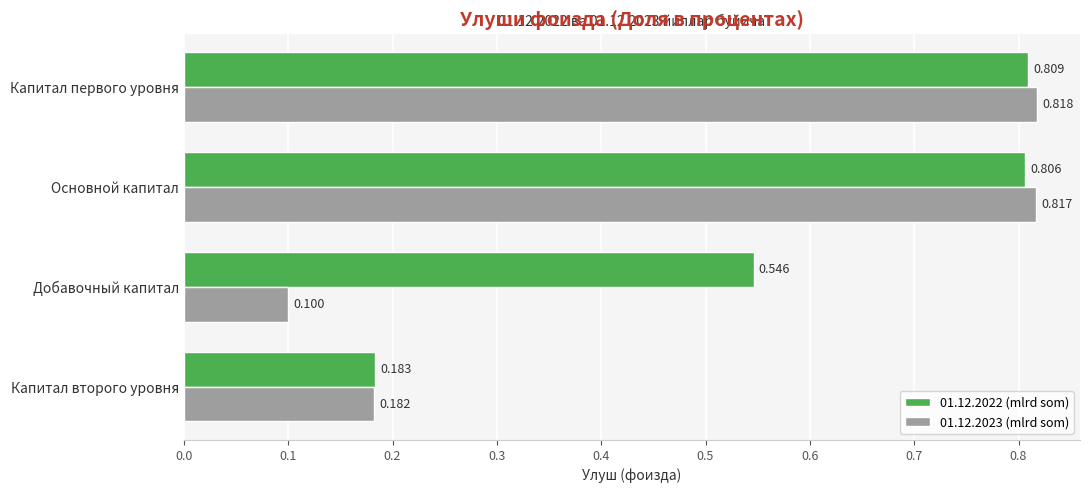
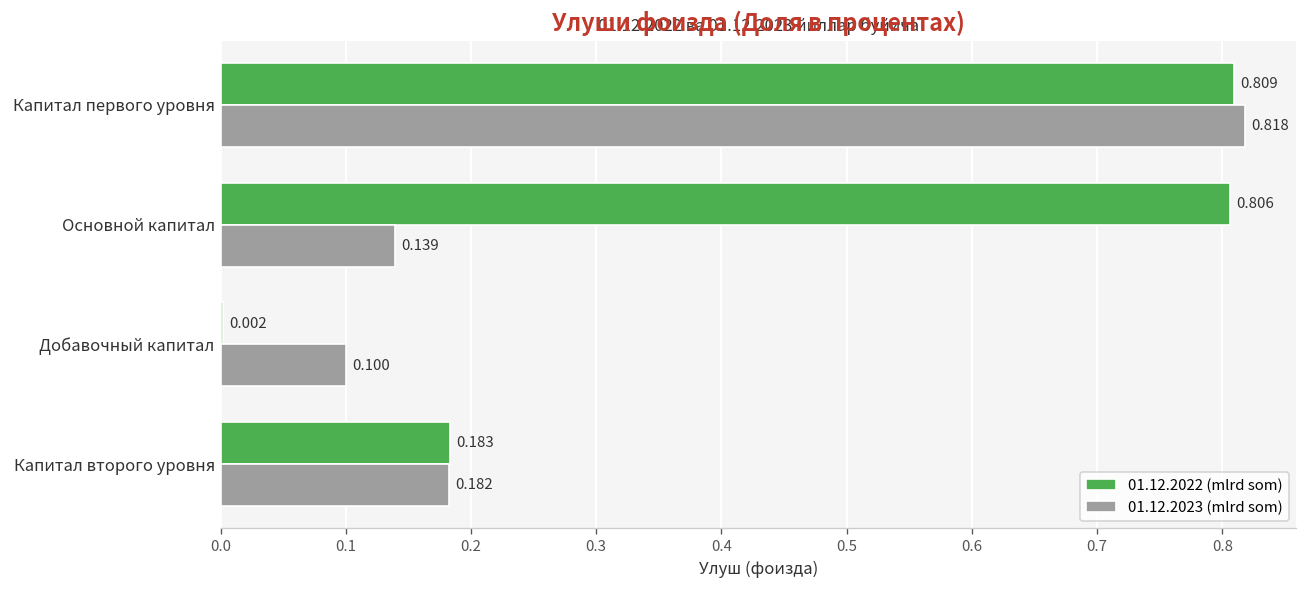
  {
    "01.12.2022 (mlrd som)": {
      "Капитал первого уровня": 0.809,
      "Основной капитал": 0.806,
-     "Добавочный капитал": 0.546,
+     "Добавочный капитал": 0.002,
      "Капитал второго уровня": 0.183
    },
    "01.12.2023 (mlrd som)": {
      "Капитал первого уровня": 0.818,
-     "Основной капитал": 0.817,
+     "Основной капитал": 0.139,
      "Добавочный капитал": 0.100,
      "Капитал второго уровня": 0.182
    }
  }
